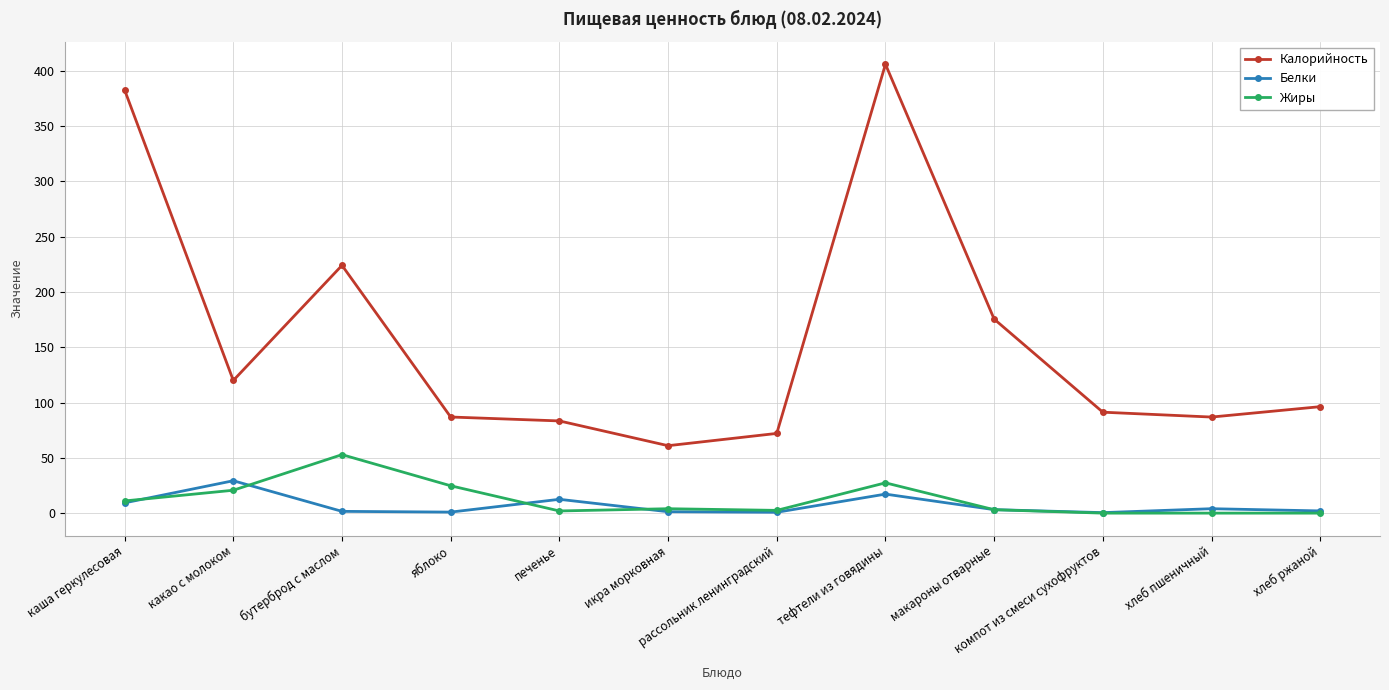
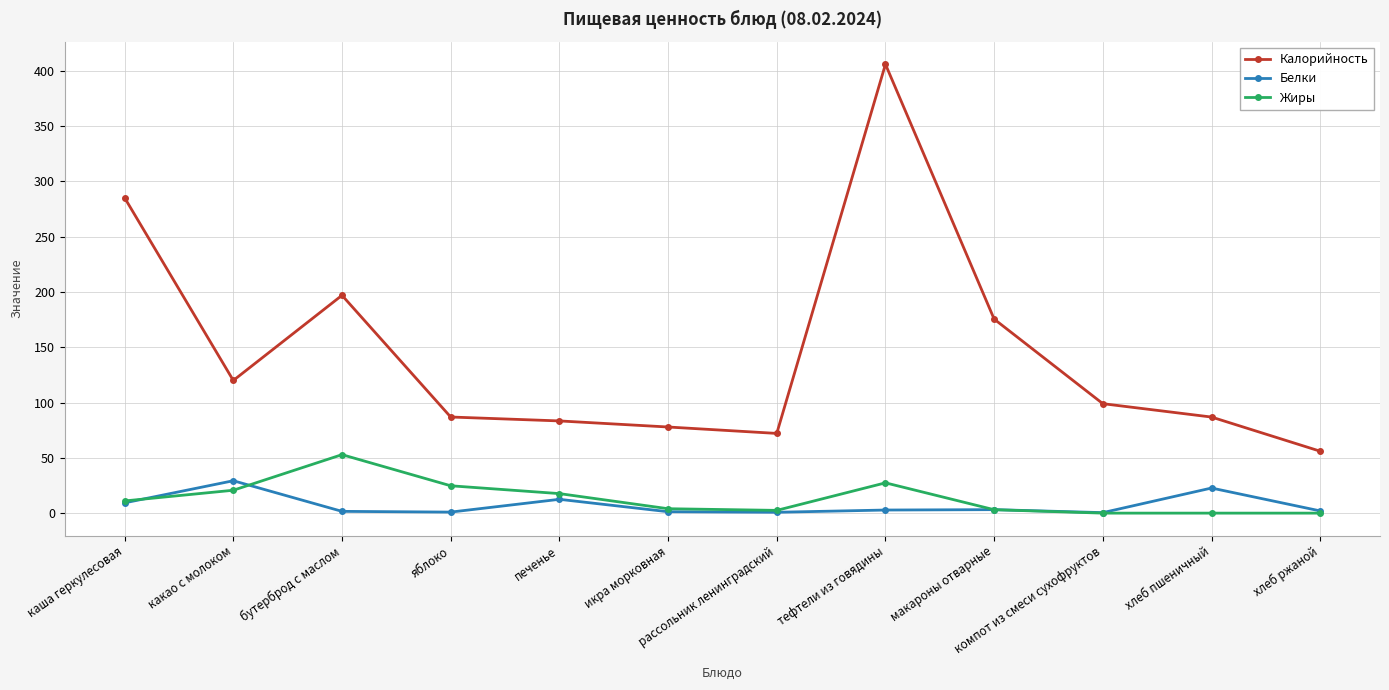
  {
    "Калорийность": {
-     "каша геркулесовая": 383,
+     "каша геркулесовая": 285,
      "какао с молоком": 120,
-     "бутерброд с маслом": 224,
+     "бутерброд с маслом": 197,
      "яблоко": 87,
      "печенье": 83,
-     "икра морковная": 61,
+     "икра морковная": 78,
      "рассольник ленинградский": 72,
      "тефтели из говядины": 406,
      "макароны отварные": 176,
-     "компот из смеси сухофруктов": 91,
+     "компот из смеси сухофруктов": 99,
      "хлеб пшеничный": 87,
-     "хлеб ржаной": 96
+     "хлеб ржаной": 56
    },
    "Белки": {
      "какао с молоком": 29,
      "бутерброд с маслом": 2,
      "яблоко": 1,
      "печенье": 13,
      "икра морковная": 1,
-     "тефтели из говядины": 17,
-     "хлеб пшеничный": 4
+     "тефтели из говядины": 3,
+     "хлеб пшеничный": 23
    },
    "Жиры": {
      "какао с молоком": 21,
      "бутерброд с маслом": 53,
      "яблоко": 25,
-     "печенье": 2,
+     "печенье": 18,
      "икра морковная": 4,
      "тефтели из говядины": 27,
      "хлеб пшеничный": 0
    }
  }
